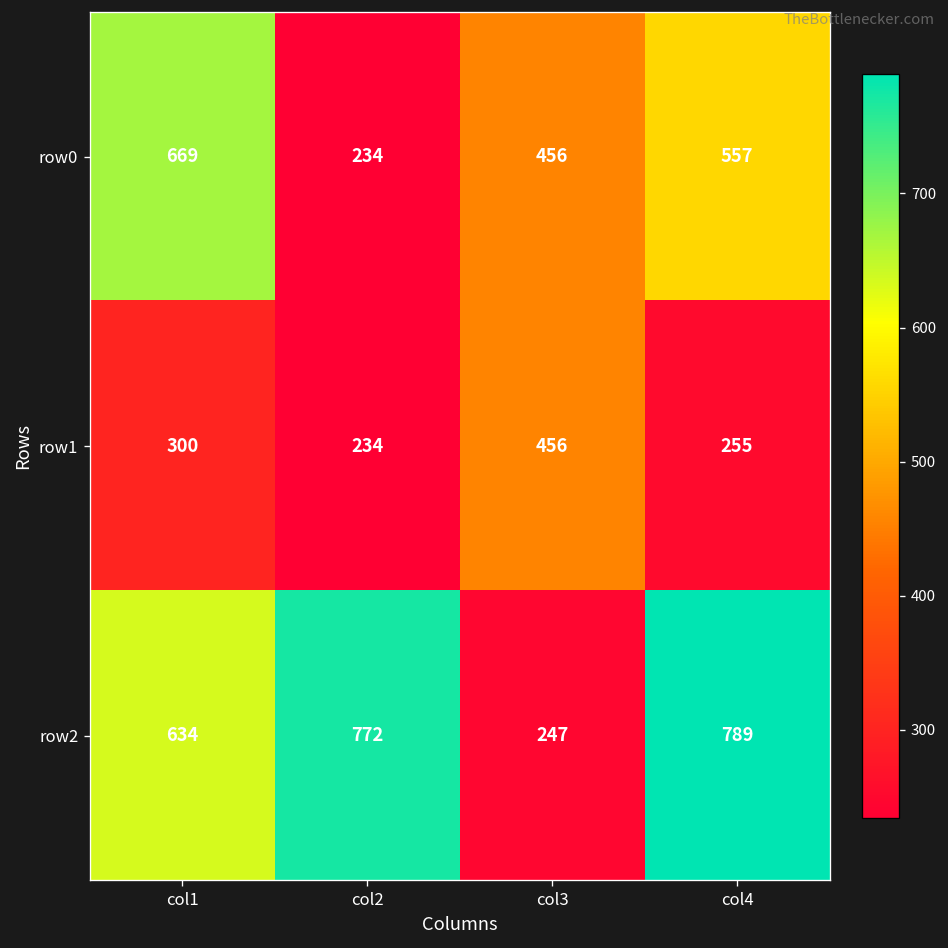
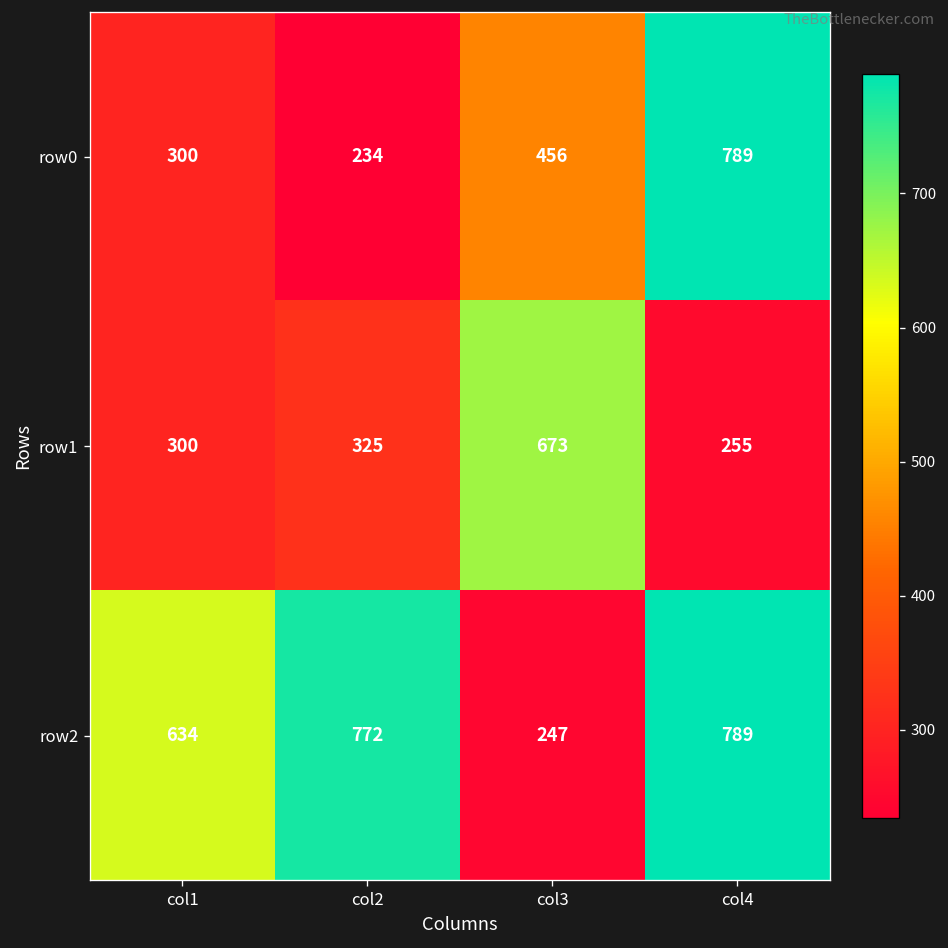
  {
    "row0": {
-     "col1": 669,
+     "col1": 300,
      "col2": 234,
      "col3": 456,
-     "col4": 557
+     "col4": 789
    },
    "row1": {
      "col1": 300,
-     "col2": 234,
-     "col3": 456,
+     "col2": 325,
+     "col3": 673,
      "col4": 255
    },
    "row2": {
      "col1": 634,
      "col2": 772,
      "col3": 247,
      "col4": 789
    }
  }
